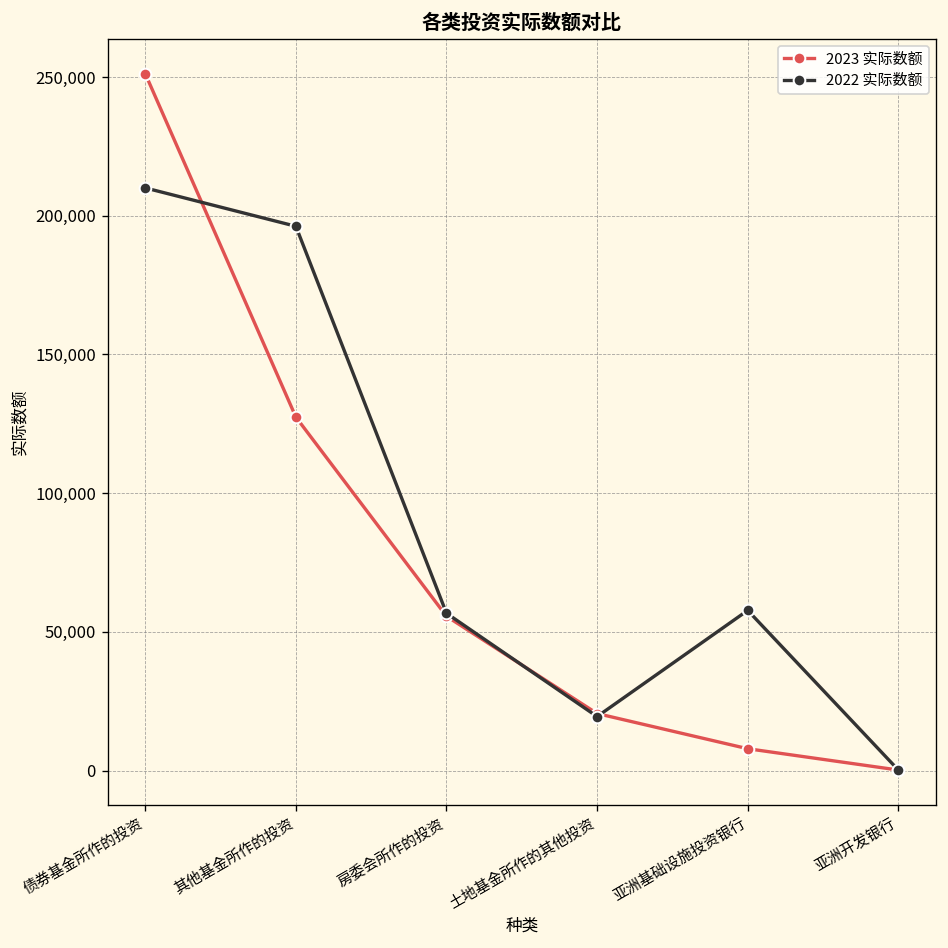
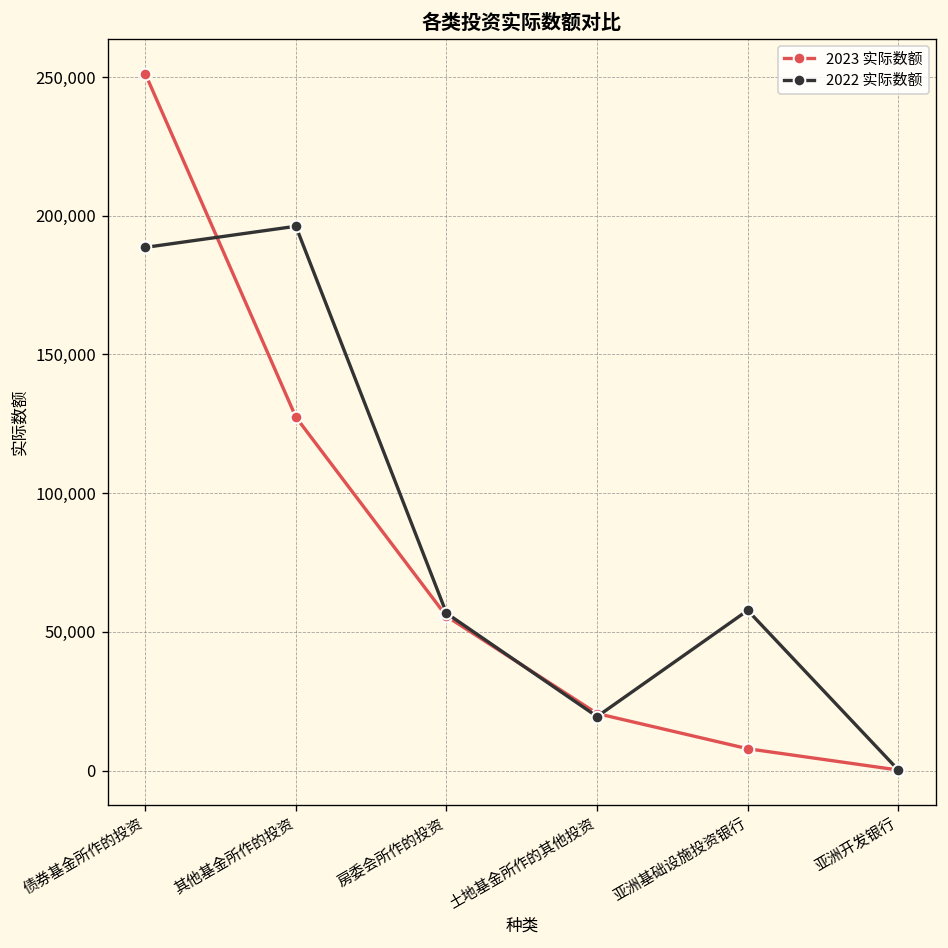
  {
    "2023 实际数额": {
      "债券基金所作的投资": "251,000",
      "其他基金所作的投资": "127,000",
      "亚洲基础设施投资银行": "8,000"
    },
    "2022 实际数额": {
-     "债券基金所作的投资": "210,000",
+     "债券基金所作的投资": "189,000",
      "其他基金所作的投资": "196,000",
      "亚洲基础设施投资银行": "58,000"
    }
  }
